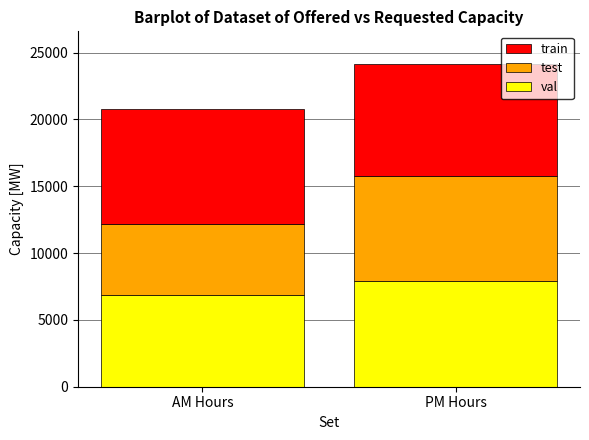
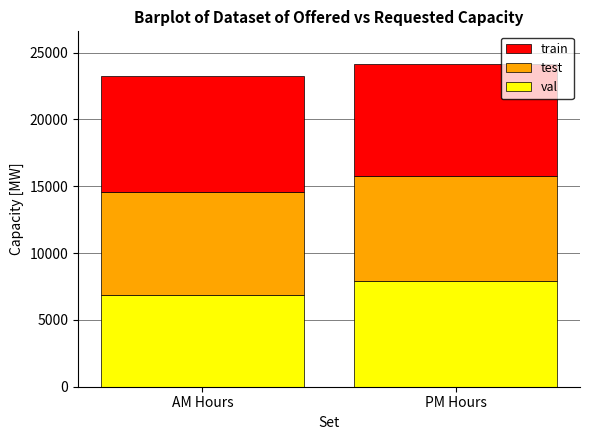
  {
    "val": {
      "AM Hours": 6900,
      "PM Hours": 7900
    },
    "test": {
-     "AM Hours": 5300,
+     "AM Hours": 7700,
      "PM Hours": 7900
    },
    "train": {
      "AM Hours": 8700,
      "PM Hours": 8400
    }
  }
